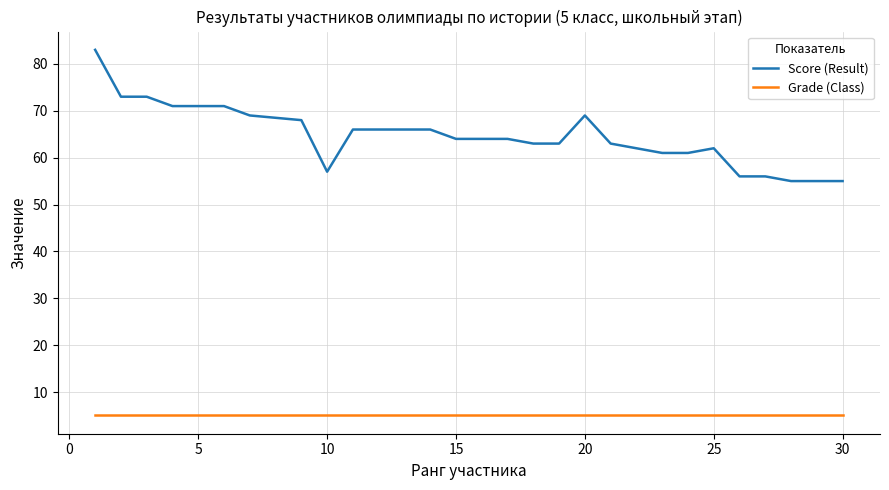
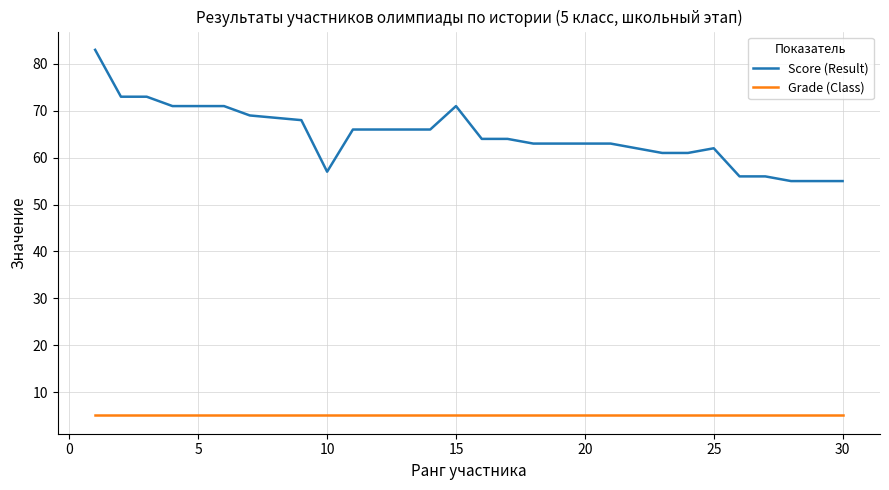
  {
    "Score (Result)": {
      "5": 71,
      "10": 57,
-     "15": 64,
-     "20": 69,
+     "15": 71,
+     "20": 63,
      "25": 62,
      "30": 55
    },
    "Grade (Class)": {
      "5": 5,
      "10": 5,
      "15": 5,
      "20": 5,
      "25": 5,
      "30": 5
    }
  }
